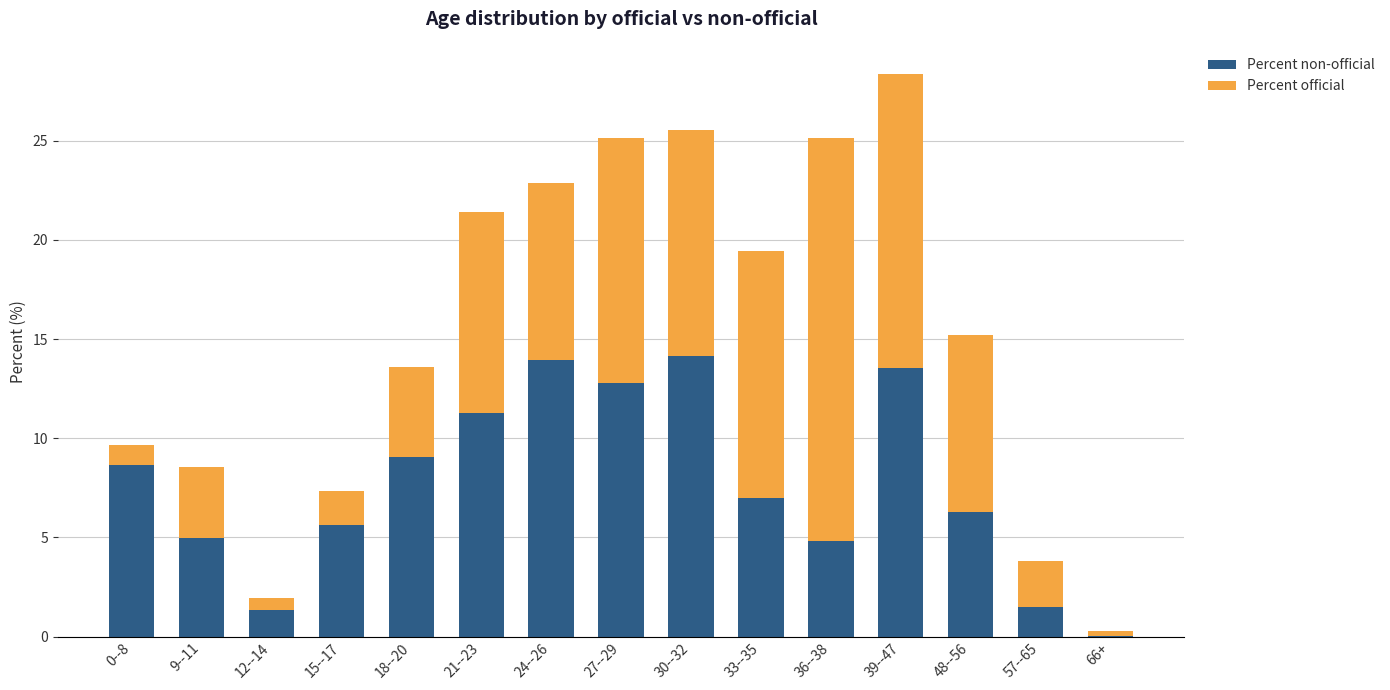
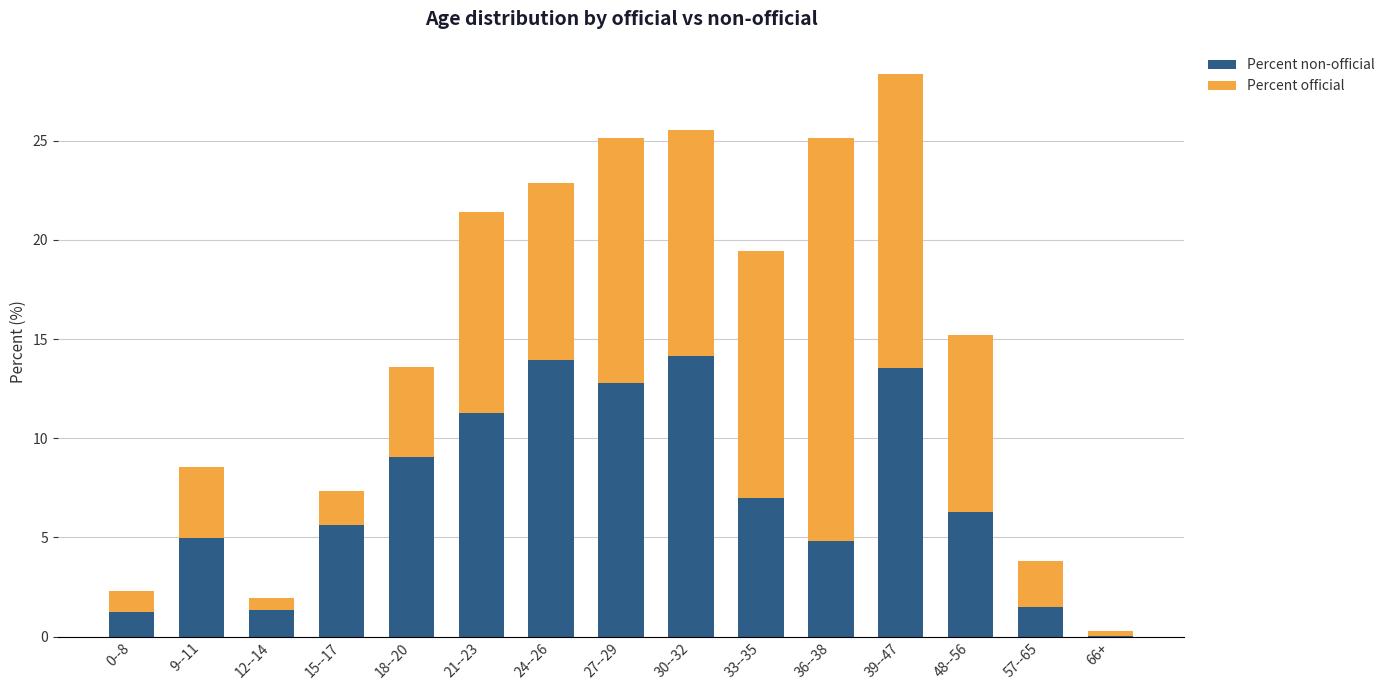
  {
    "Percent non-official": {
-     "0--8": 8.6,
+     "0--8": 1.3,
      "9--11": 5.0,
      "12--14": 1.3,
      "15--17": 5.7,
      "18--20": 9.0,
      "21--23": 11.3,
      "24--26": 14.0,
      "27--29": 12.8,
      "30--32": 14.1,
      "33--35": 7.0,
      "36--38": 4.8,
      "39--47": 13.6,
      "48--56": 6.3,
      "57--65": 1.5
    },
    "Percent official": {
      "0--8": 1.0,
      "9--11": 3.6,
      "12--14": 0.6,
      "15--17": 1.7,
      "18--20": 4.6,
      "21--23": 10.1,
      "24--26": 8.9,
      "27--29": 12.4,
      "30--32": 11.4,
      "33--35": 12.4,
      "36--38": 20.3,
      "39--47": 14.8,
      "48--56": 9.0,
      "57--65": 2.3,
      "66+": 0.3
    }
  }
